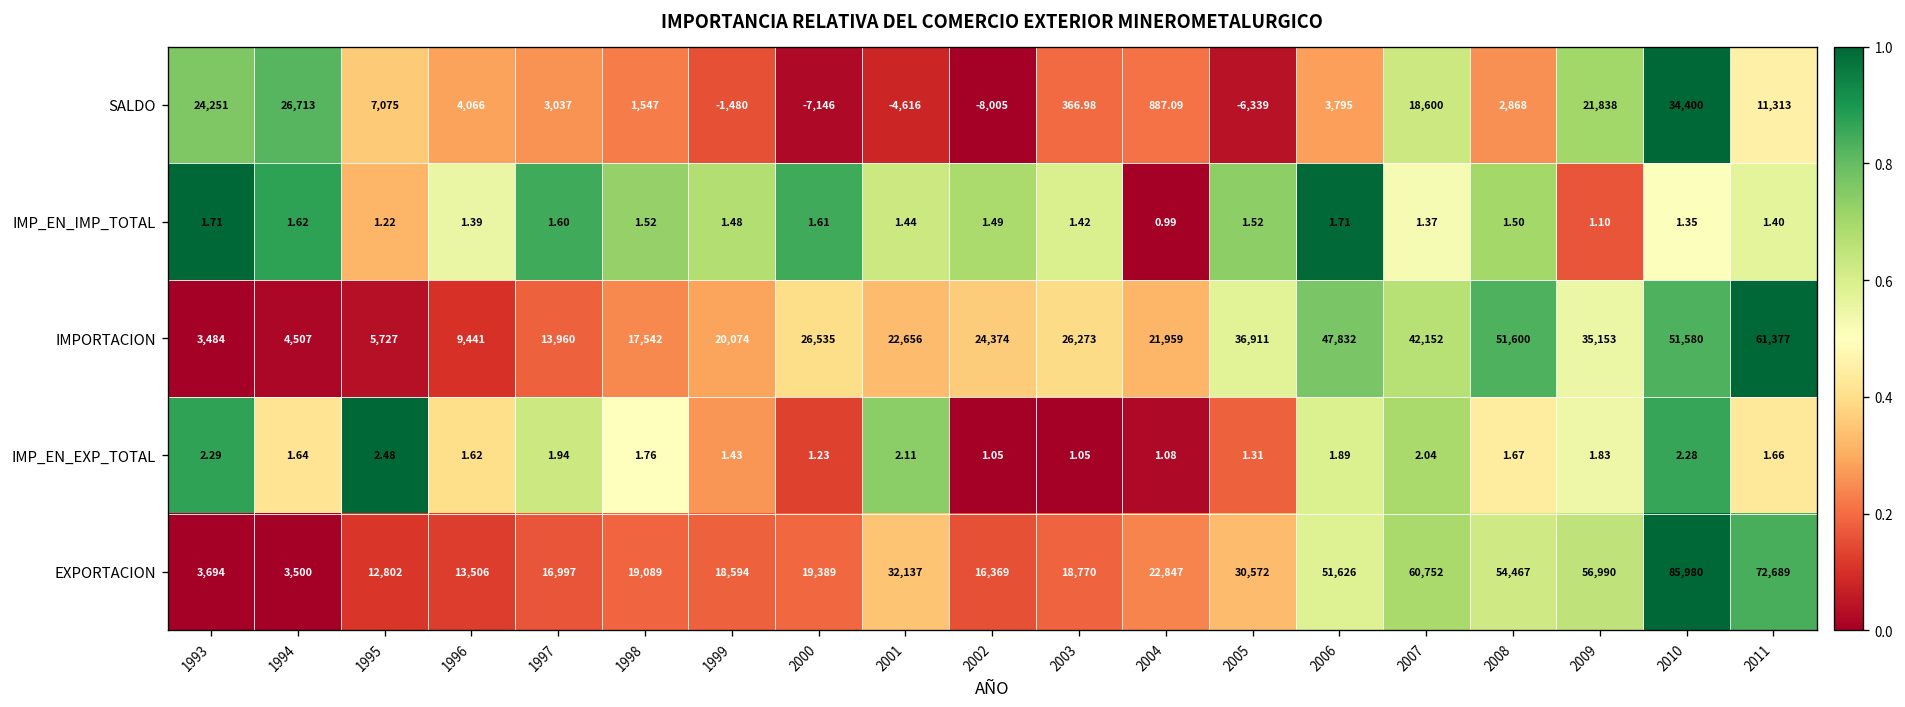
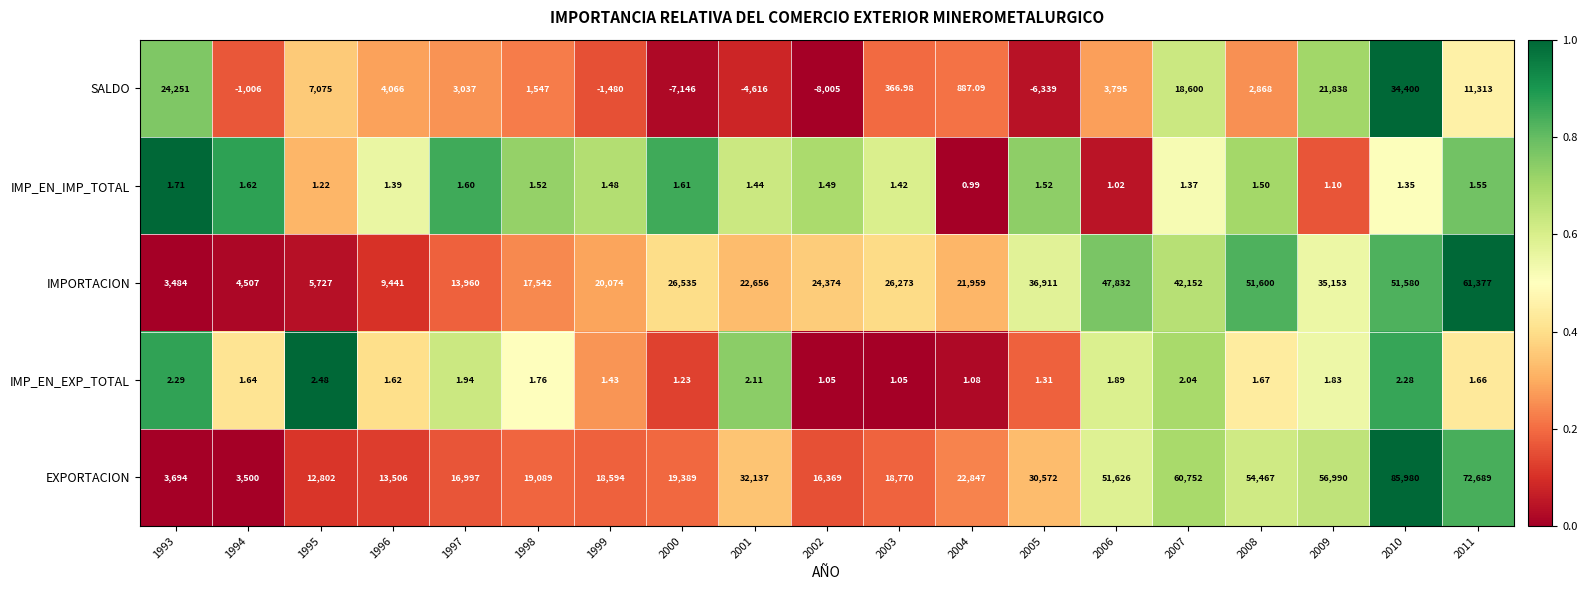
  {
    "SALDO": {
      "1993": "24,251",
-     "1994": "26,713",
+     "1994": "-1,006",
      "1995": "7,075",
      "1996": "4,066",
      "1997": "3,037",
      "1998": "1,547",
      "1999": "-1,480",
      "2000": "-7,146",
      "2001": "-4,616",
      "2002": "-8,005",
      "2003": "366.98",
      "2004": "887.09",
      "2005": "-6,339",
      "2006": "3,795",
      "2007": "18,600",
      "2008": "2,868",
      "2009": "21,838",
      "2010": "34,400",
      "2011": "11,313"
    },
    "IMP_EN_IMP_TOTAL": {
      "1993": "1.71",
      "1994": "1.62",
      "1995": "1.22",
      "1996": "1.39",
      "1997": "1.60",
      "1998": "1.52",
      "1999": "1.48",
      "2000": "1.61",
      "2001": "1.44",
      "2002": "1.49",
      "2003": "1.42",
      "2004": "0.99",
      "2005": "1.52",
-     "2006": "1.71",
+     "2006": "1.02",
      "2007": "1.37",
      "2008": "1.50",
      "2009": "1.10",
      "2010": "1.35",
-     "2011": "1.40"
+     "2011": "1.55"
    },
    "IMPORTACION": {
      "1993": "3,484",
      "1994": "4,507",
      "1995": "5,727",
      "1996": "9,441",
      "1997": "13,960",
      "1998": "17,542",
      "1999": "20,074",
      "2000": "26,535",
      "2001": "22,656",
      "2002": "24,374",
      "2003": "26,273",
      "2004": "21,959",
      "2005": "36,911",
      "2006": "47,832",
      "2007": "42,152",
      "2008": "51,600",
      "2009": "35,153",
      "2010": "51,580",
      "2011": "61,377"
    },
    "IMP_EN_EXP_TOTAL": {
      "1993": "2.29",
      "1994": "1.64",
      "1995": "2.48",
      "1996": "1.62",
      "1997": "1.94",
      "1998": "1.76",
      "1999": "1.43",
      "2000": "1.23",
      "2001": "2.11",
      "2002": "1.05",
      "2003": "1.05",
      "2004": "1.08",
      "2005": "1.31",
      "2006": "1.89",
      "2007": "2.04",
      "2008": "1.67",
      "2009": "1.83",
      "2010": "2.28",
      "2011": "1.66"
    },
    "EXPORTACION": {
      "1993": "3,694",
      "1994": "3,500",
      "1995": "12,802",
      "1996": "13,506",
      "1997": "16,997",
      "1998": "19,089",
      "1999": "18,594",
      "2000": "19,389",
      "2001": "32,137",
      "2002": "16,369",
      "2003": "18,770",
      "2004": "22,847",
      "2005": "30,572",
      "2006": "51,626",
      "2007": "60,752",
      "2008": "54,467",
      "2009": "56,990",
      "2010": "85,980",
      "2011": "72,689"
    }
  }
